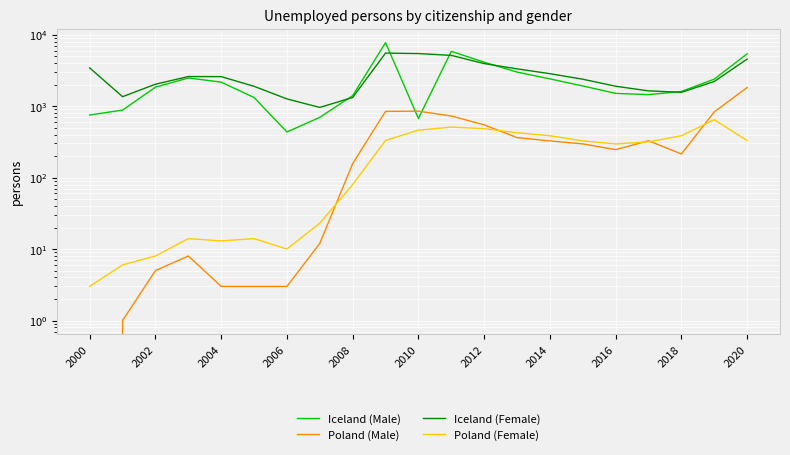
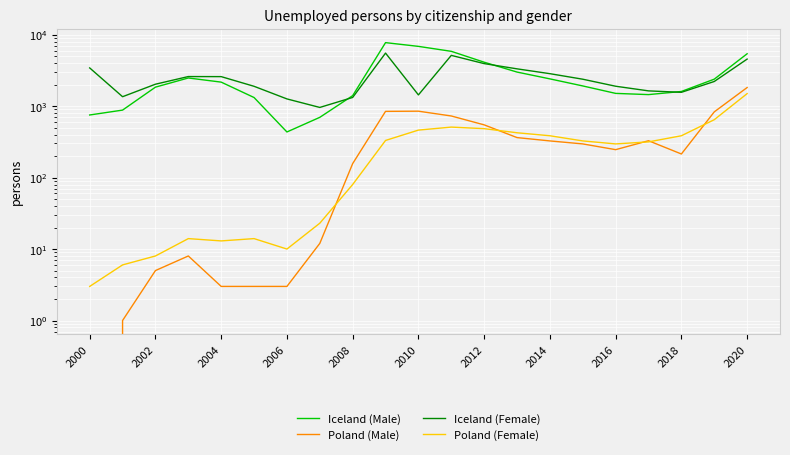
  {
    "Iceland (Male)": {
      "2000": 800,
      "2002": 1800,
      "2004": 2200,
      "2006": 400,
-     "2010": 700,
+     "2010": 7000,
      "2014": 2400,
      "2016": 1500,
      "2020": 5000
    },
    "Poland (Male)": {
      "2002": 5,
      "2004": 3,
      "2006": 3,
      "2008": 160,
      "2010": 900,
      "2012": 500,
      "2014": 300,
      "2016": 250,
      "2018": 210,
      "2020": 1800
    },
    "Iceland (Female)": {
      "2000": 3000,
      "2002": 2000,
      "2004": 2600,
      "2006": 1300,
-     "2010": 5000,
+     "2010": 1400,
      "2014": 2800,
      "2016": 1900,
      "2020": 5000
    },
    "Poland (Female)": {
      "2000": 3,
      "2002": 8,
      "2004": 13,
      "2006": 10,
      "2008": 80,
      "2010": 500,
      "2012": 500,
      "2014": 400,
      "2016": 300,
      "2018": 400,
-     "2020": 300
+     "2020": 1500
    }
  }
